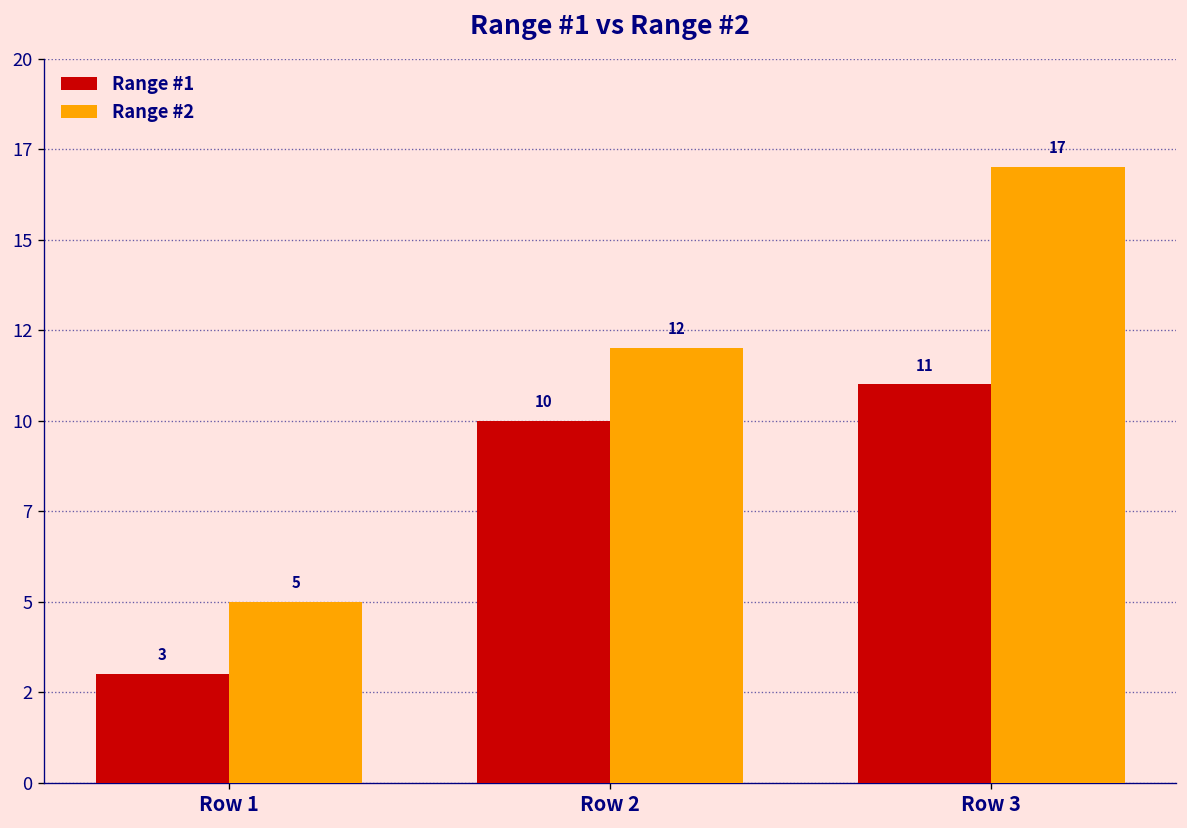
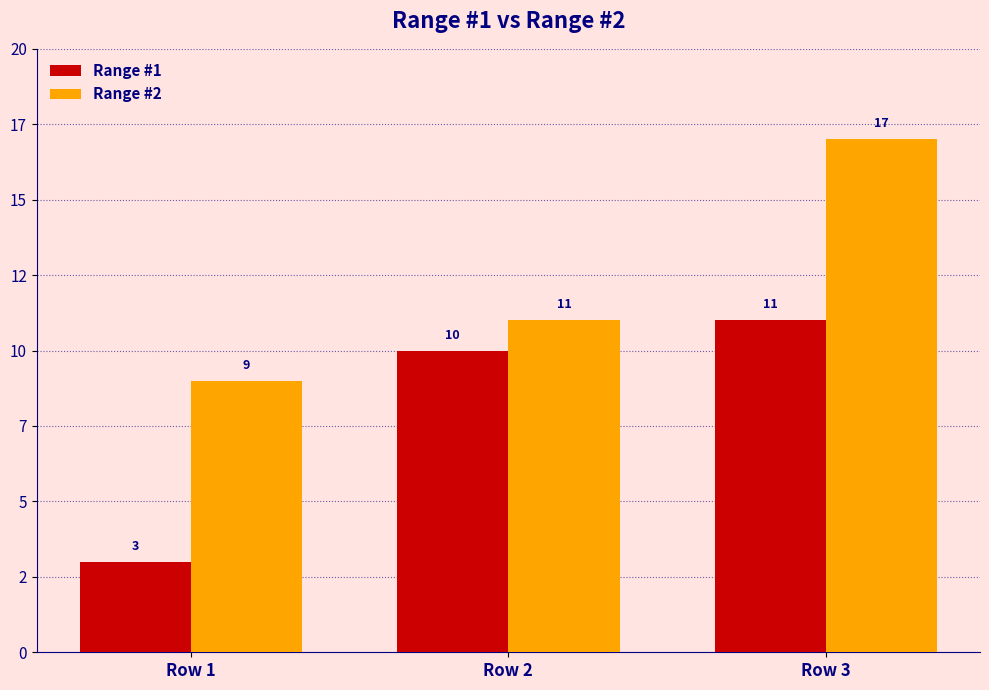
  {
    "Range #1": {
      "Row 1": 3,
      "Row 2": 10,
      "Row 3": 11
    },
    "Range #2": {
-     "Row 1": 5,
-     "Row 2": 12,
+     "Row 1": 9,
+     "Row 2": 11,
      "Row 3": 17
    }
  }
